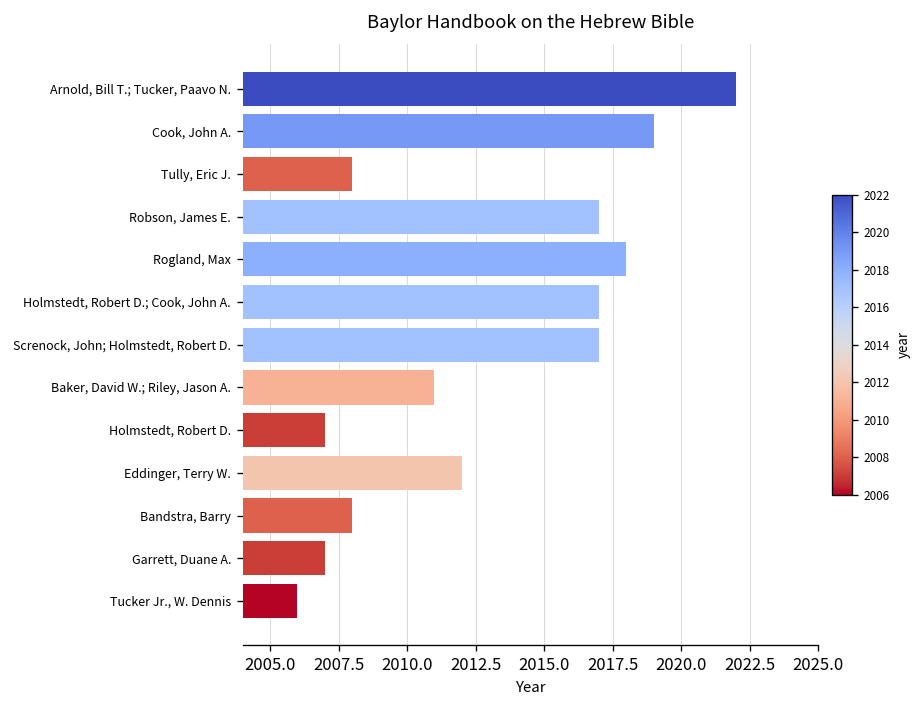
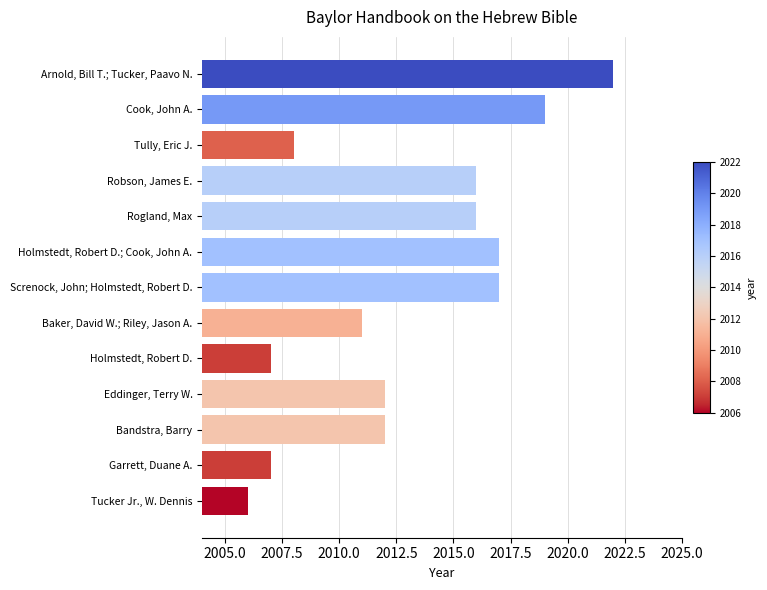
  {
    "Arnold, Bill T.; Tucker, Paavo N.": 2022,
    "Cook, John A.": 2019,
    "Tully, Eric J.": 2008,
-   "Robson, James E.": 2017,
-   "Rogland, Max": 2018,
+   "Robson, James E.": 2016,
+   "Rogland, Max": 2016,
    "Holmstedt, Robert D.; Cook, John A.": 2017,
    "Screnock, John; Holmstedt, Robert D.": 2017,
    "Baker, David W.; Riley, Jason A.": 2011,
    "Holmstedt, Robert D.": 2007,
    "Eddinger, Terry W.": 2012,
-   "Bandstra, Barry": 2008,
+   "Bandstra, Barry": 2012,
    "Garrett, Duane A.": 2007,
    "Tucker Jr., W. Dennis": 2006
  }
